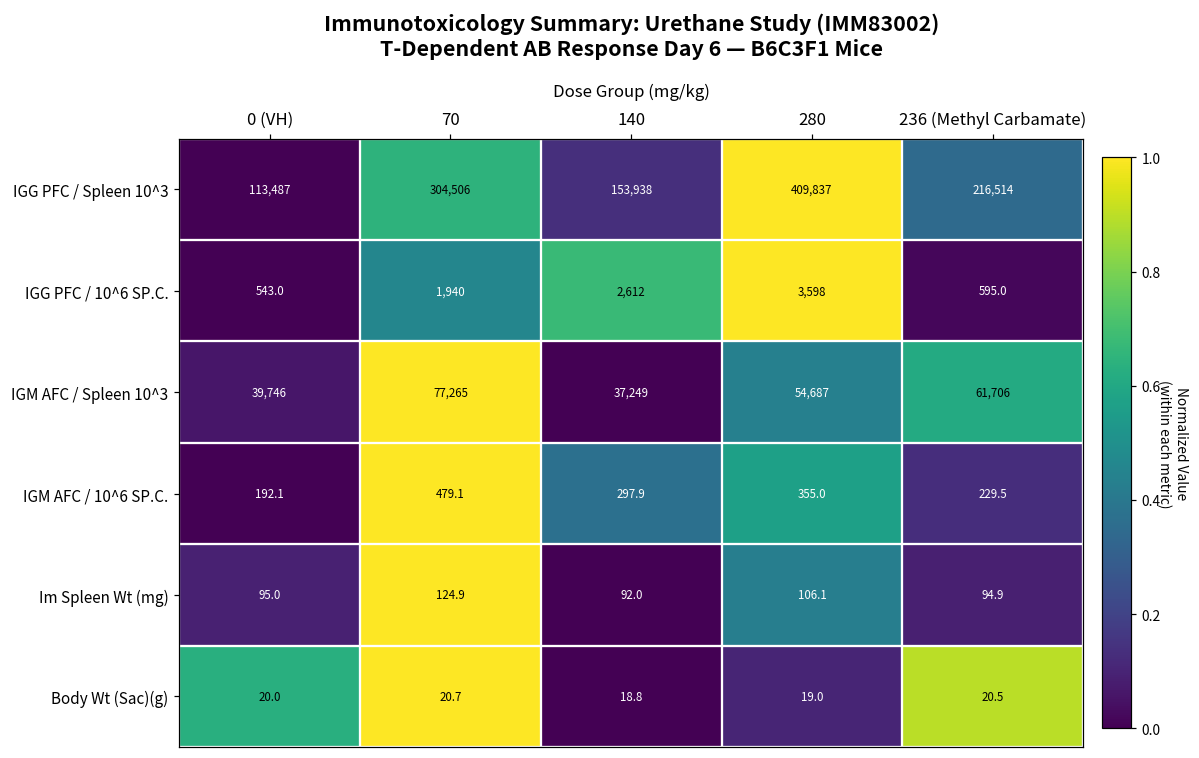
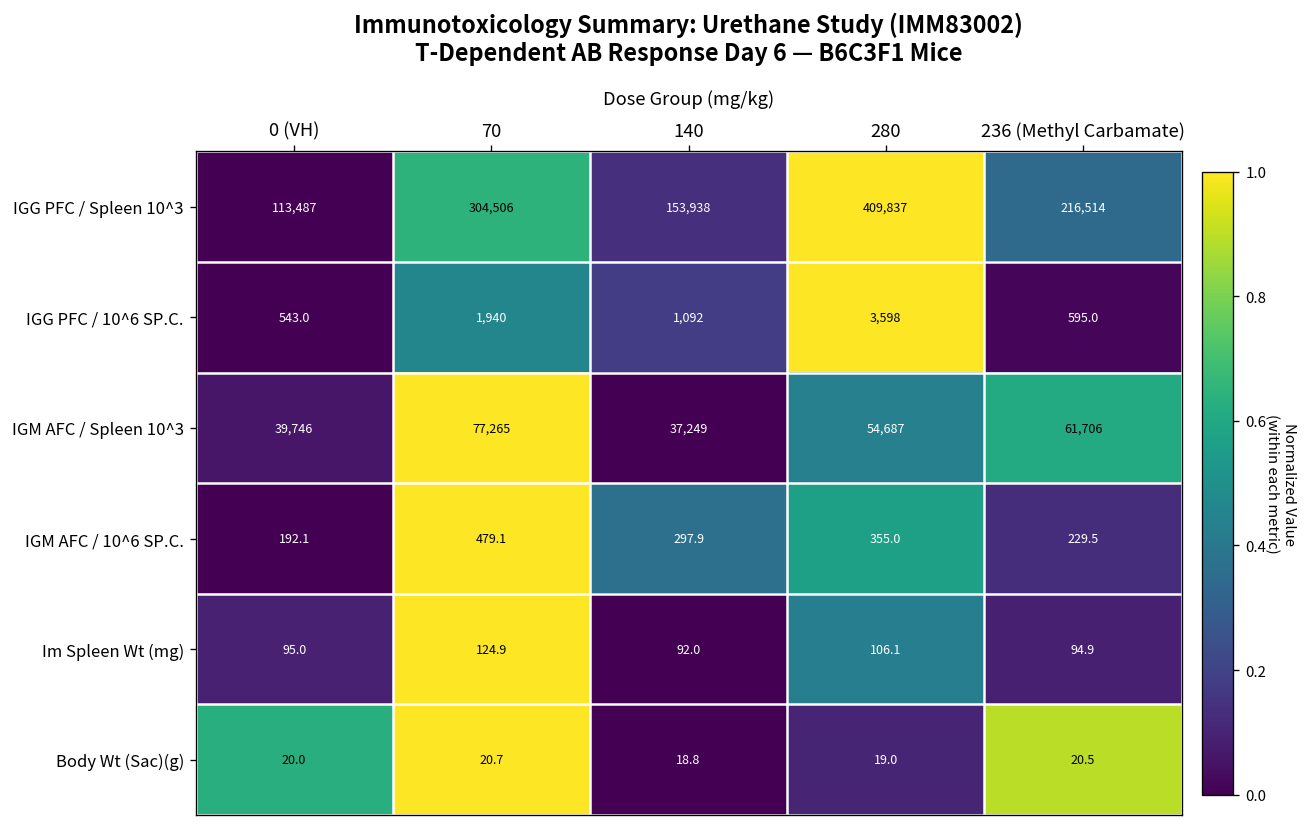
  {
    "IGG PFC / Spleen 10^3": {
      "0 (VH)": "113,487",
      "70": "304,506",
      "140": "153,938",
      "280": "409,837",
      "236 (Methyl Carbamate)": "216,514"
    },
    "IGG PFC / 10^6 SP.C.": {
      "0 (VH)": "543.0",
      "70": "1,940",
-     "140": "2,612",
+     "140": "1,092",
      "280": "3,598",
      "236 (Methyl Carbamate)": "595.0"
    },
    "IGM AFC / Spleen 10^3": {
      "0 (VH)": "39,746",
      "70": "77,265",
      "140": "37,249",
      "280": "54,687",
      "236 (Methyl Carbamate)": "61,706"
    },
    "IGM AFC / 10^6 SP.C.": {
      "0 (VH)": "192.1",
      "70": "479.1",
      "140": "297.9",
      "280": "355.0",
      "236 (Methyl Carbamate)": "229.5"
    },
    "Im Spleen Wt (mg)": {
      "0 (VH)": "95.0",
      "70": "124.9",
      "140": "92.0",
      "280": "106.1",
      "236 (Methyl Carbamate)": "94.9"
    },
    "Body Wt (Sac)(g)": {
      "0 (VH)": "20.0",
      "70": "20.7",
      "140": "18.8",
      "280": "19.0",
      "236 (Methyl Carbamate)": "20.5"
    }
  }
